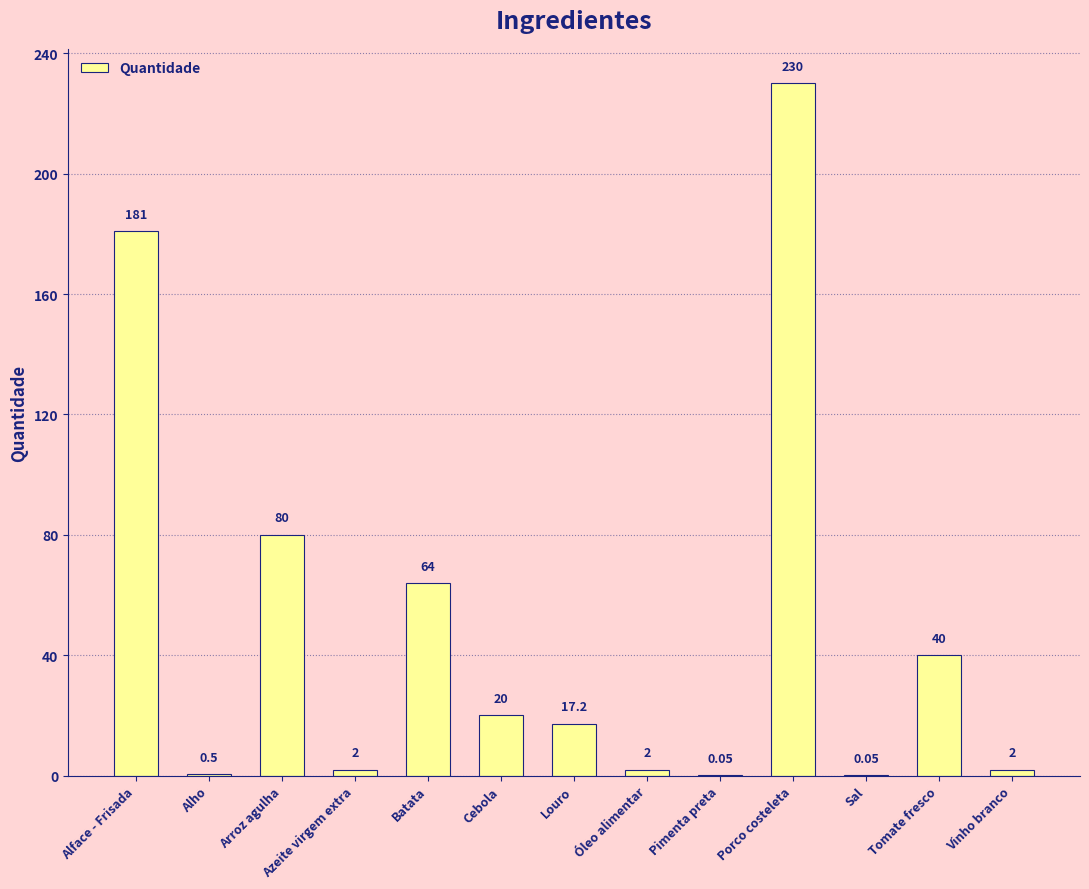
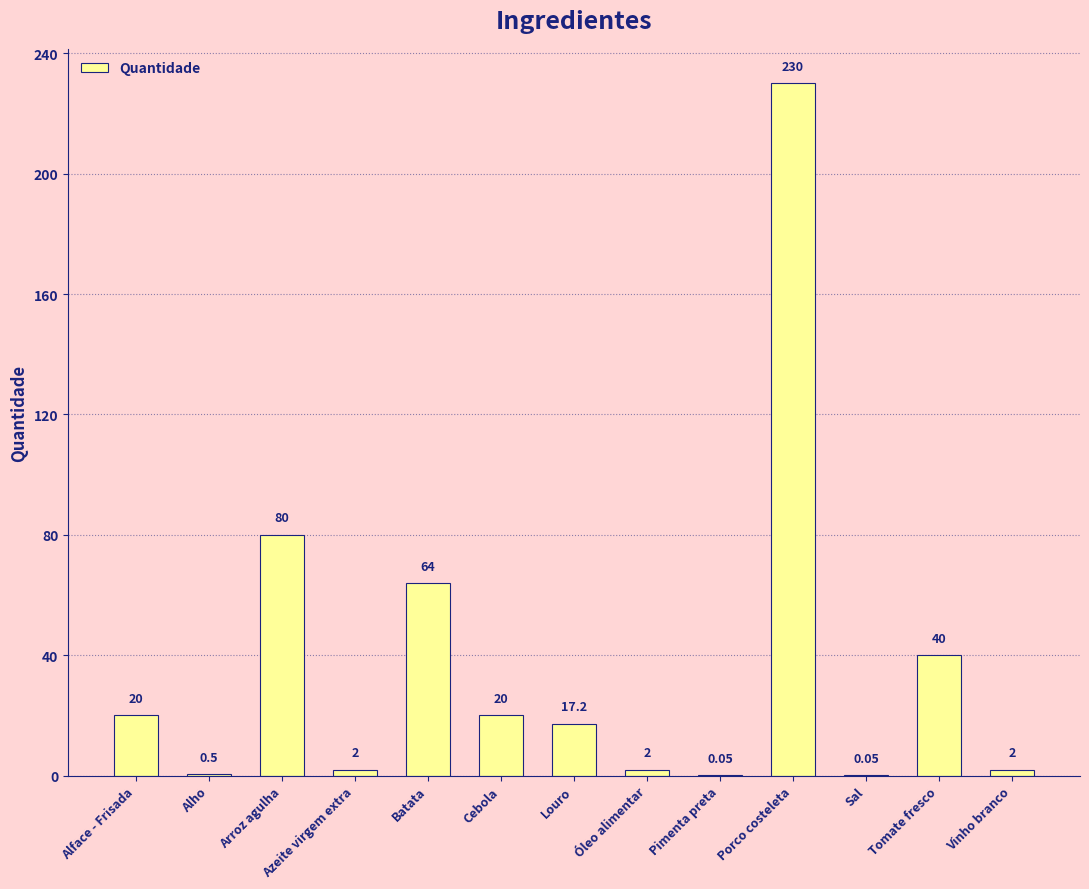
  {
-   "Alface - Frisada": 181,
+   "Alface - Frisada": 20,
    "Alho": 0.5,
    "Arroz agulha": 80,
    "Azeite virgem extra": 2,
    "Batata": 64,
    "Cebola": 20,
    "Louro": 17.2,
    "Óleo alimentar": 2,
    "Pimenta preta": 0.05,
    "Porco costeleta": 230,
    "Sal": 0.05,
    "Tomate fresco": 40,
    "Vinho branco": 2
  }
